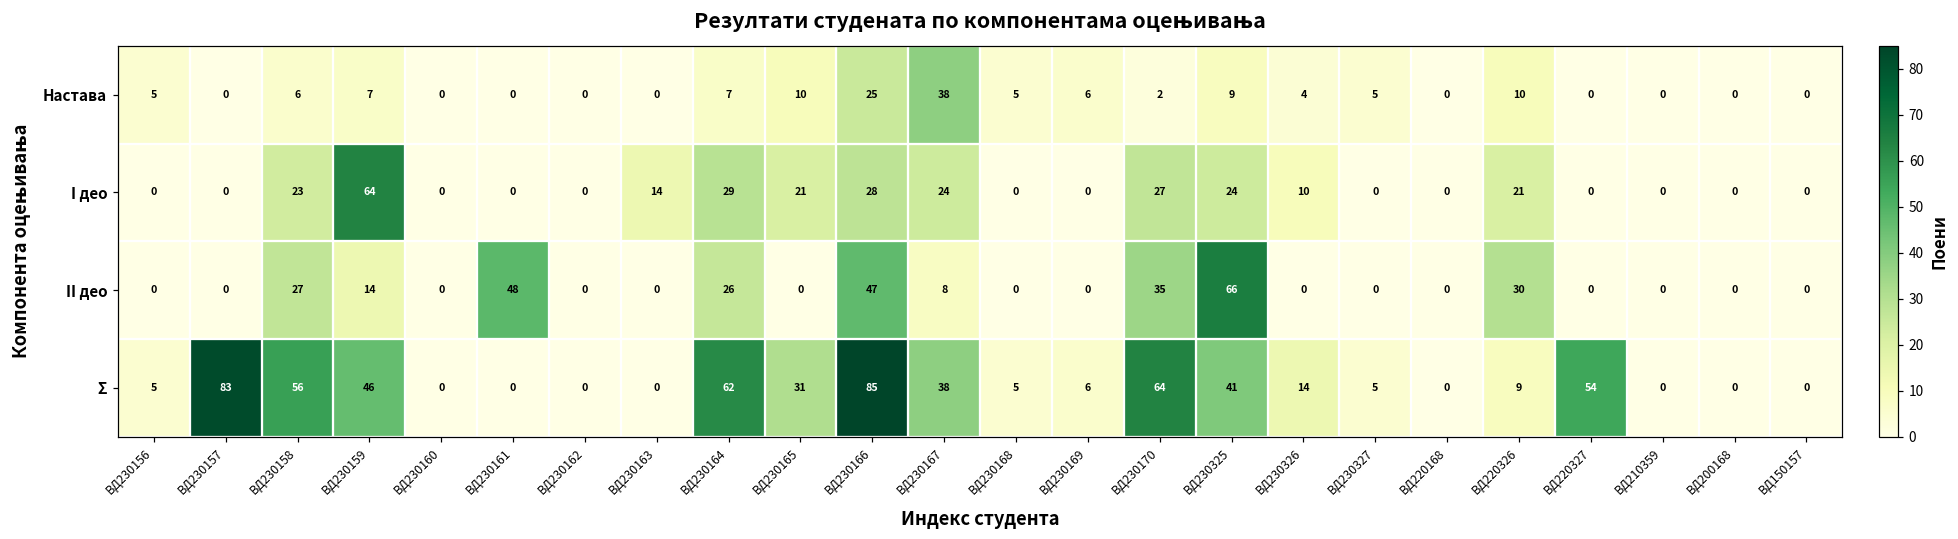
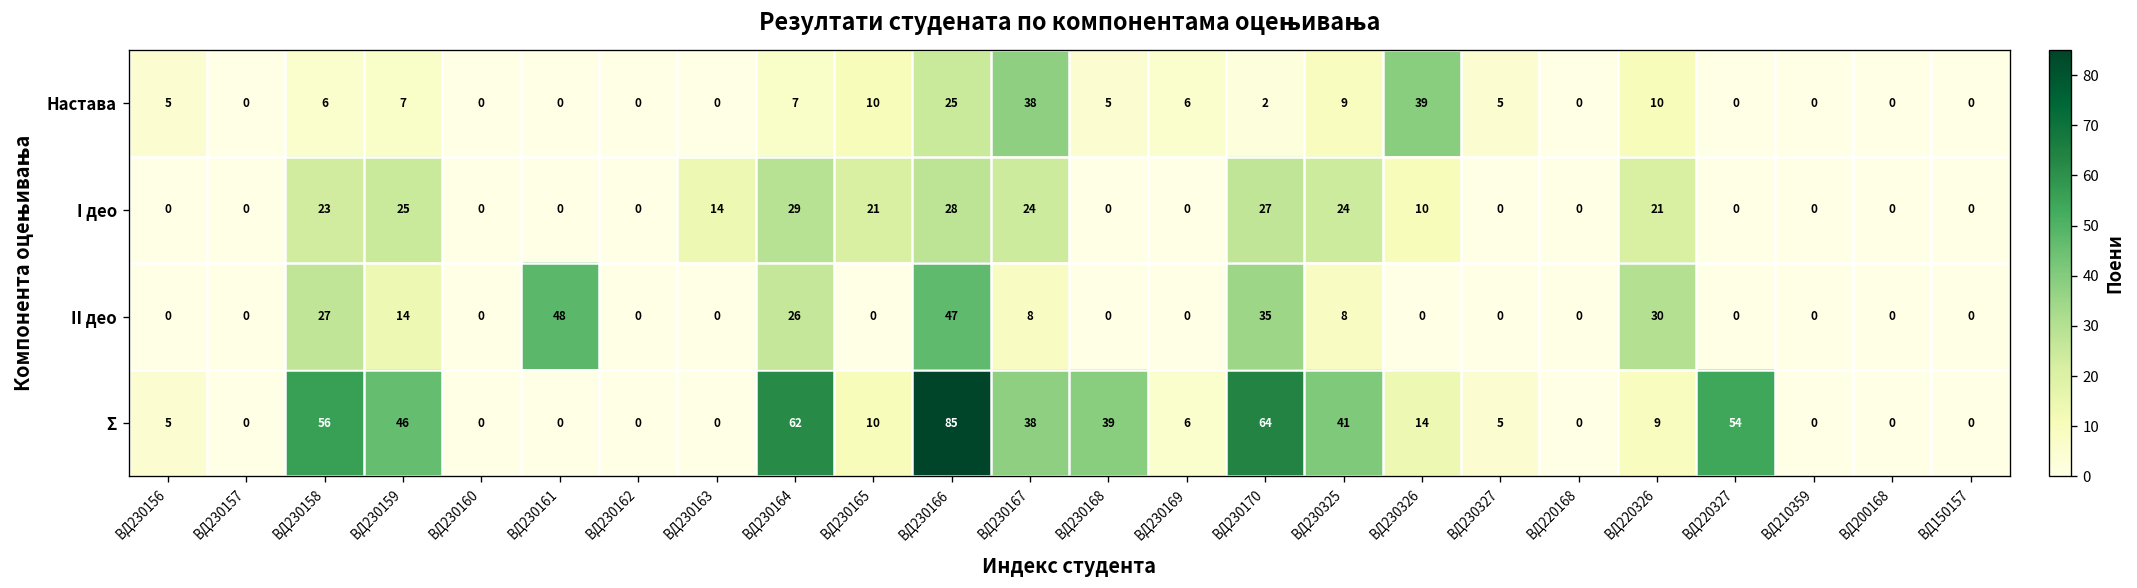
  {
    "Настава": {
      "ВД230156": 5,
      "ВД230157": 0,
      "ВД230158": 6,
      "ВД230159": 7,
      "ВД230160": 0,
      "ВД230161": 0,
      "ВД230162": 0,
      "ВД230163": 0,
      "ВД230164": 7,
      "ВД230165": 10,
      "ВД230166": 25,
      "ВД230167": 38,
      "ВД230168": 5,
      "ВД230169": 6,
      "ВД230170": 2,
      "ВД230325": 9,
-     "ВД230326": 4,
+     "ВД230326": 39,
      "ВД230327": 5,
      "ВД220168": 0,
      "ВД220326": 10,
      "ВД220327": 0,
      "ВД210359": 0,
      "ВД200168": 0,
      "ВД150157": 0
    },
    "I део": {
      "ВД230156": 0,
      "ВД230157": 0,
      "ВД230158": 23,
-     "ВД230159": 64,
+     "ВД230159": 25,
      "ВД230160": 0,
      "ВД230161": 0,
      "ВД230162": 0,
      "ВД230163": 14,
      "ВД230164": 29,
      "ВД230165": 21,
      "ВД230166": 28,
      "ВД230167": 24,
      "ВД230168": 0,
      "ВД230169": 0,
      "ВД230170": 27,
      "ВД230325": 24,
      "ВД230326": 10,
      "ВД230327": 0,
      "ВД220168": 0,
      "ВД220326": 21,
      "ВД220327": 0,
      "ВД210359": 0,
      "ВД200168": 0,
      "ВД150157": 0
    },
    "II део": {
      "ВД230156": 0,
      "ВД230157": 0,
      "ВД230158": 27,
      "ВД230159": 14,
      "ВД230160": 0,
      "ВД230161": 48,
      "ВД230162": 0,
      "ВД230163": 0,
      "ВД230164": 26,
      "ВД230165": 0,
      "ВД230166": 47,
      "ВД230167": 8,
      "ВД230168": 0,
      "ВД230169": 0,
      "ВД230170": 35,
-     "ВД230325": 66,
+     "ВД230325": 8,
      "ВД230326": 0,
      "ВД230327": 0,
      "ВД220168": 0,
      "ВД220326": 30,
      "ВД220327": 0,
      "ВД210359": 0,
      "ВД200168": 0,
      "ВД150157": 0
    },
    "Σ": {
      "ВД230156": 5,
-     "ВД230157": 83,
+     "ВД230157": 0,
      "ВД230158": 56,
      "ВД230159": 46,
      "ВД230160": 0,
      "ВД230161": 0,
      "ВД230162": 0,
      "ВД230163": 0,
      "ВД230164": 62,
-     "ВД230165": 31,
+     "ВД230165": 10,
      "ВД230166": 85,
      "ВД230167": 38,
-     "ВД230168": 5,
+     "ВД230168": 39,
      "ВД230169": 6,
      "ВД230170": 64,
      "ВД230325": 41,
      "ВД230326": 14,
      "ВД230327": 5,
      "ВД220168": 0,
      "ВД220326": 9,
      "ВД220327": 54,
      "ВД210359": 0,
      "ВД200168": 0,
      "ВД150157": 0
    }
  }
